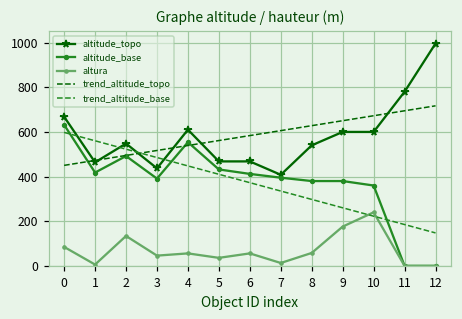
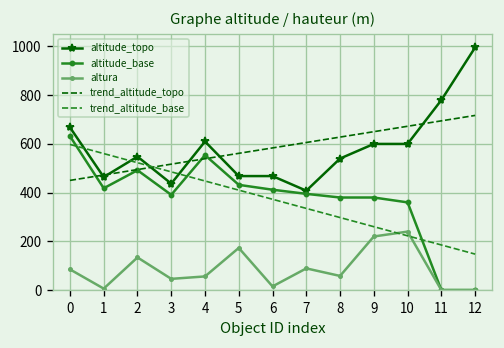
  {
    "altura": {
      "0": 90,
      "1": 10,
      "2": 130,
      "3": 50,
      "4": 60,
-     "5": 40,
-     "6": 60,
-     "7": 10,
+     "5": 170,
+     "6": 20,
+     "7": 90,
      "8": 60,
-     "9": 180,
+     "9": 220,
      "10": 240
    }
  }
